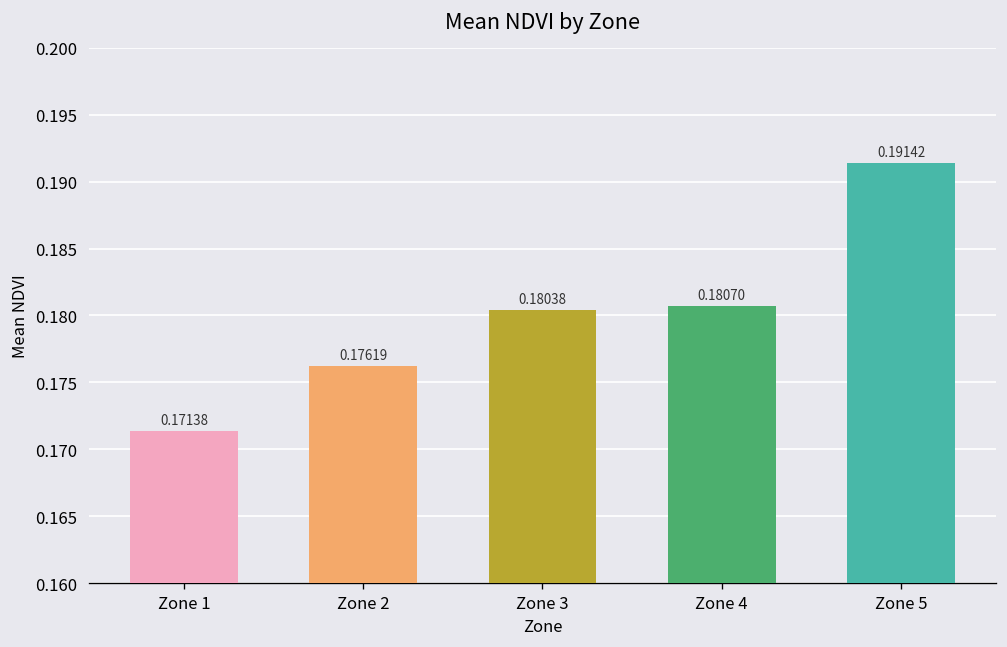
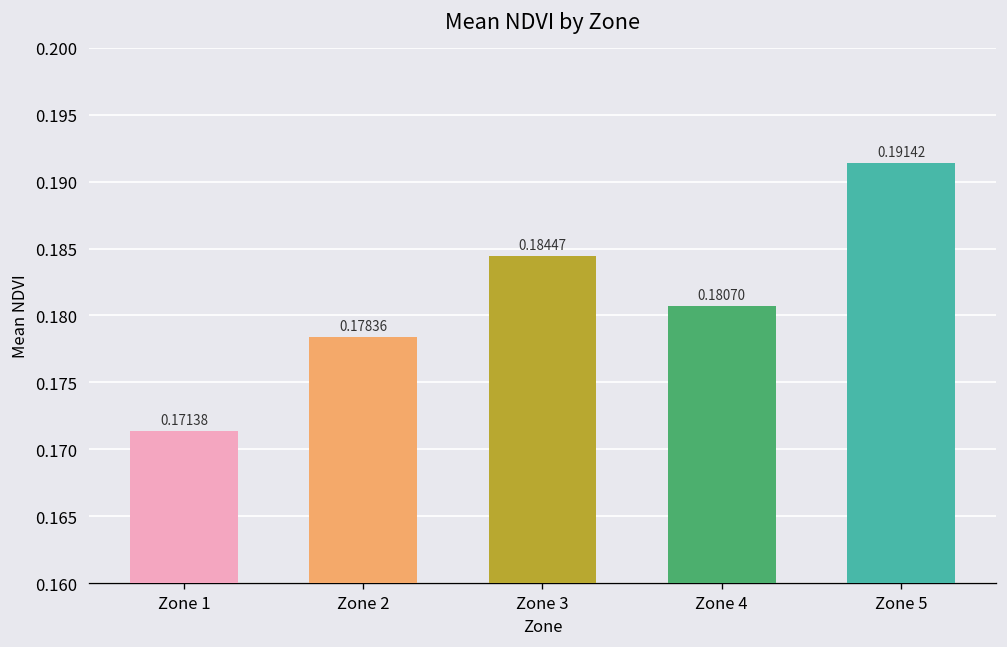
  {
    "Zone 1": 0.17138,
-   "Zone 2": 0.17619,
-   "Zone 3": 0.18038,
+   "Zone 2": 0.17836,
+   "Zone 3": 0.18447,
    "Zone 4": 0.18070,
    "Zone 5": 0.19142
  }
